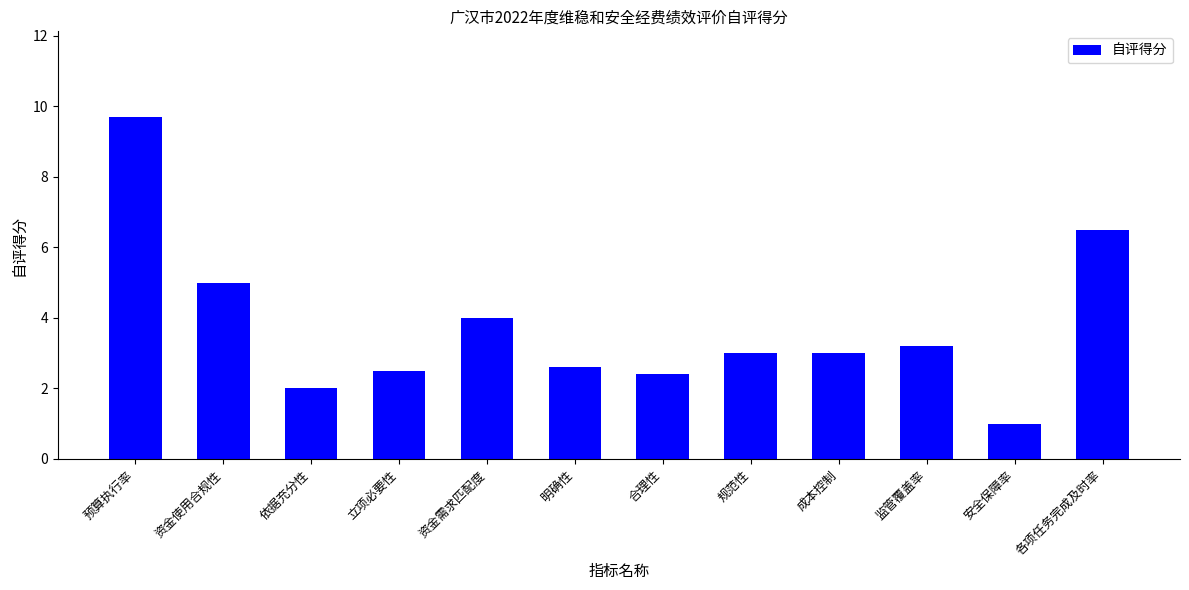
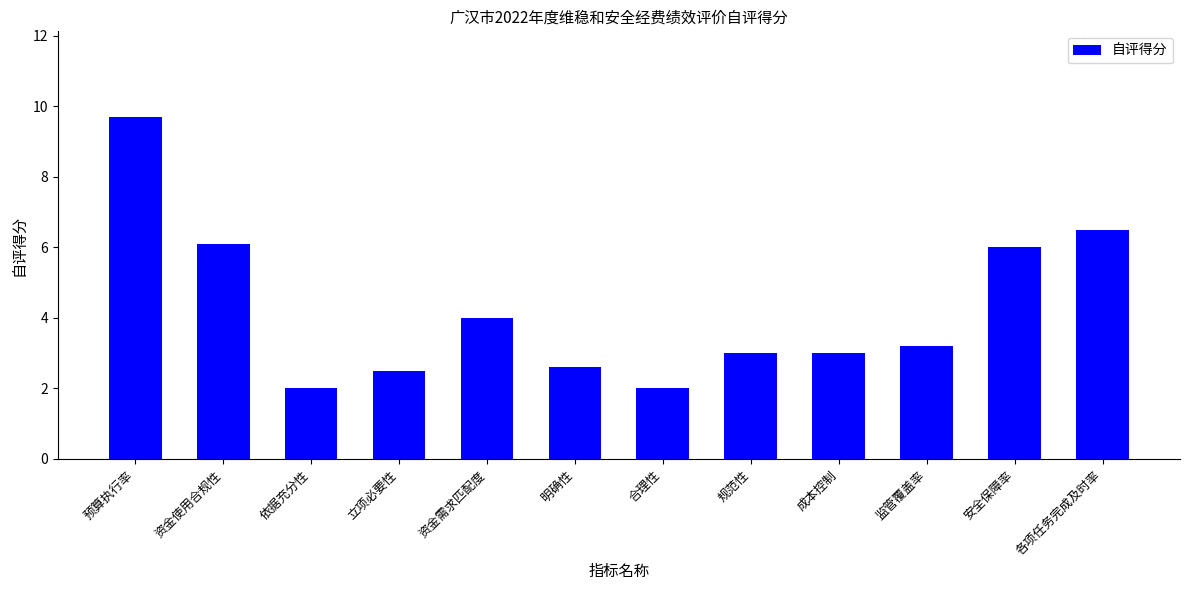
  {
    "预算执行率": 9.7,
-   "资金使用合规性": 5.0,
+   "资金使用合规性": 6.1,
    "依据充分性": 2.0,
    "立项必要性": 2.5,
    "资金需求匹配度": 4.0,
    "明确性": 2.6,
-   "合理性": 2.4,
+   "合理性": 2.0,
    "规范性": 3.0,
    "成本控制": 3.0,
    "监管覆盖率": 3.2,
-   "安全保障率": 1,
+   "安全保障率": 6,
    "各项任务完成及时率": 6.5
  }
